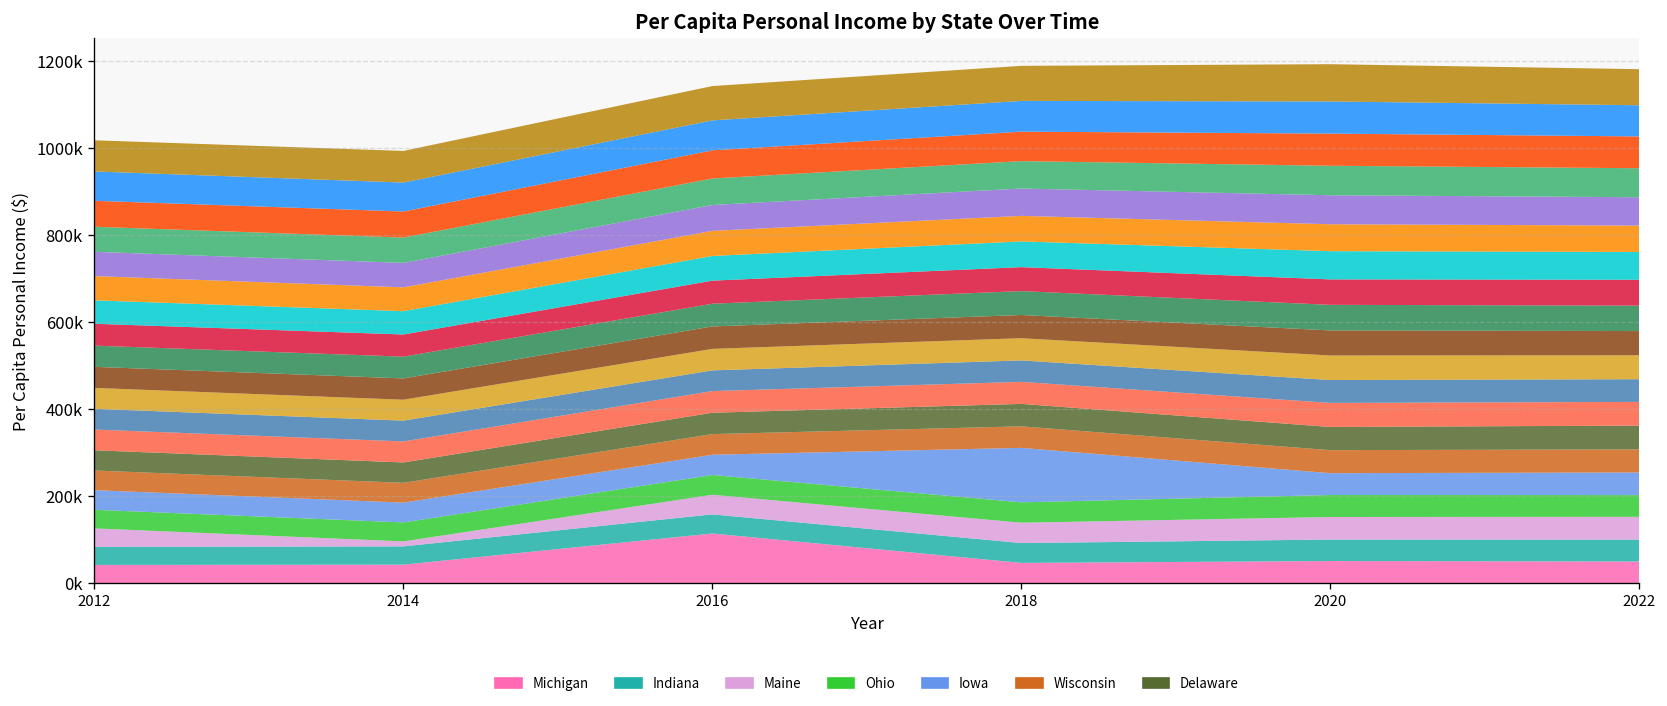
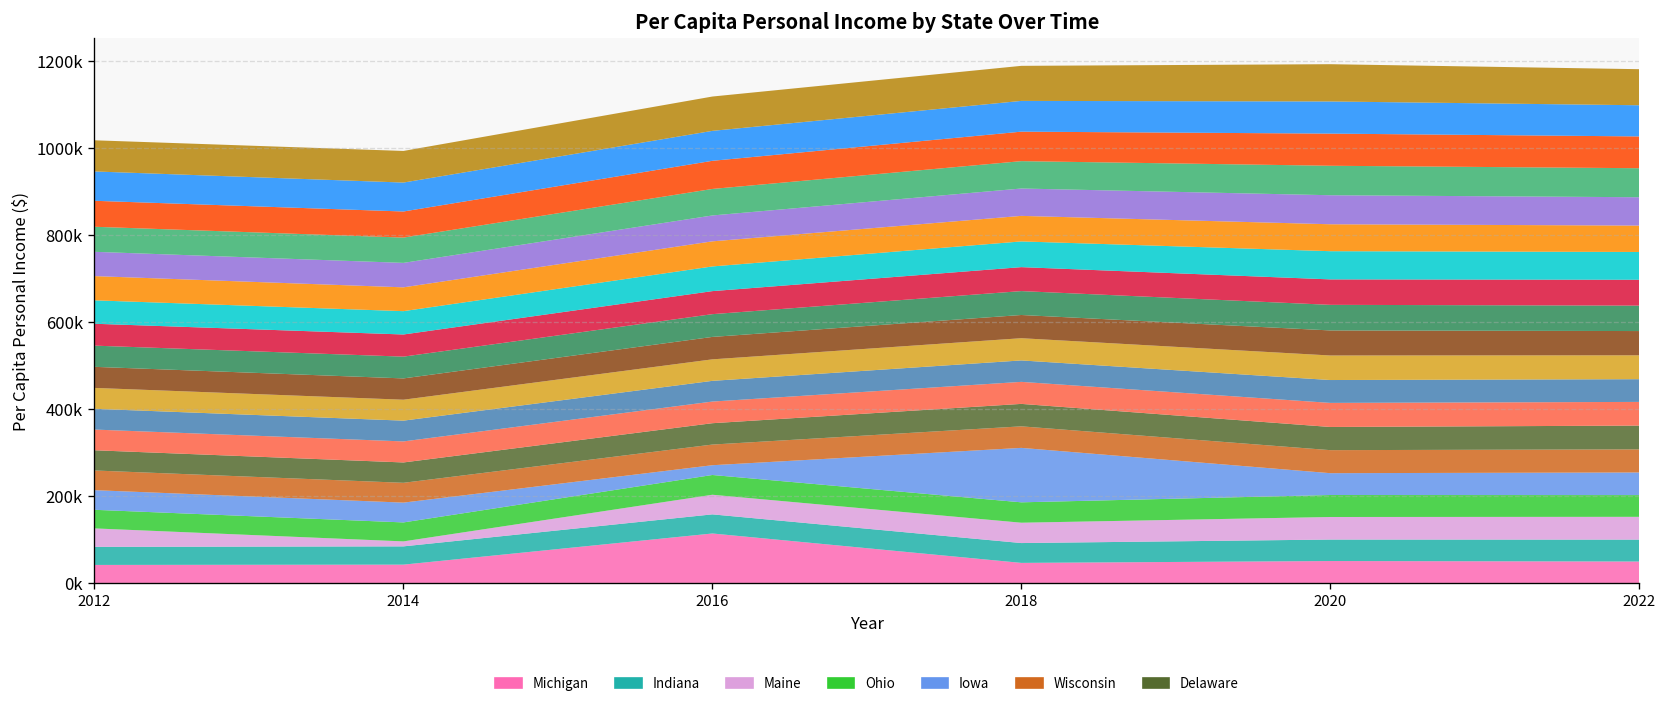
  {
    "Michigan": {
      "2012": 40000,
      "2014": 40000,
      "2016": 110000,
      "2018": 50000,
      "2020": 50000,
      "2022": 50000
    },
    "Maine": {
      "2012": 40000,
      "2014": 10000,
      "2016": 50000,
      "2018": 50000,
      "2020": 50000,
      "2022": 50000
    },
    "Ohio": {
      "2012": 40000,
      "2014": 40000,
      "2016": 50000,
      "2018": 50000,
      "2020": 50000,
      "2022": 50000
    },
    "Iowa": {
      "2012": 50000,
      "2014": 50000,
-     "2016": 50000,
+     "2016": 20000,
      "2018": 130000,
      "2020": 50000,
      "2022": 50000
    },
    "Delaware": {
      "2012": 50000,
      "2014": 50000,
      "2016": 50000,
      "2018": 50000,
      "2020": 50000,
      "2022": 50000
    }
  }
